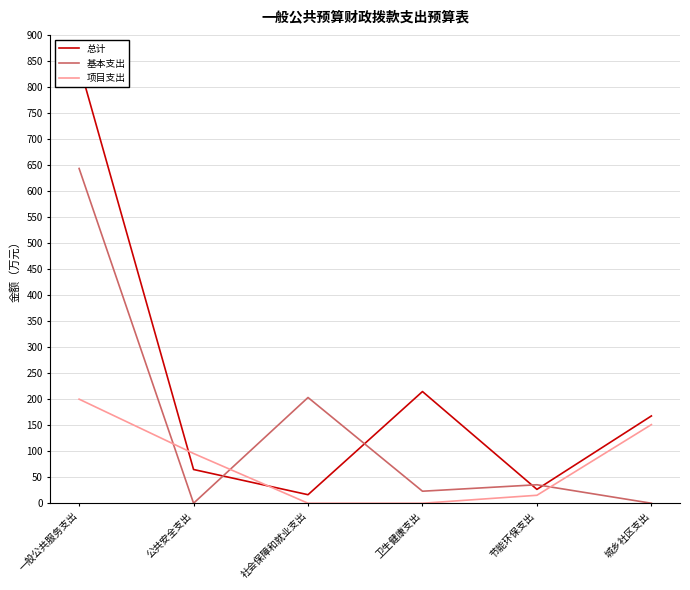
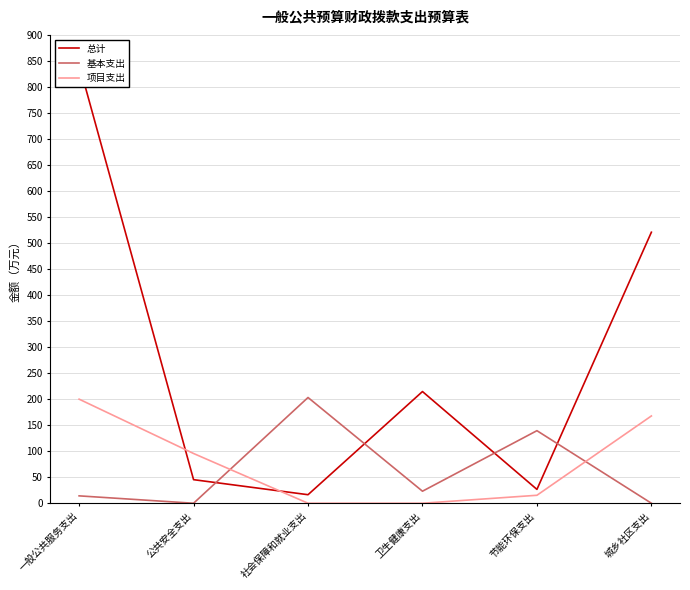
  {
    "总计": {
-     "公共安全支出": 60,
+     "公共安全支出": 50,
      "社会保障和就业支出": 20,
      "卫生健康支出": 210,
      "节能环保支出": 30,
-     "城乡社区支出": 170
+     "城乡社区支出": 520
    },
    "基本支出": {
-     "一般公共服务支出": 640,
+     "一般公共服务支出": 10,
      "公共安全支出": 0,
      "社会保障和就业支出": 200,
      "卫生健康支出": 20,
-     "节能环保支出": 40,
+     "节能环保支出": 140,
      "城乡社区支出": 0
    },
    "项目支出": {
      "一般公共服务支出": 200,
      "公共安全支出": 100,
      "社会保障和就业支出": 0,
      "卫生健康支出": 0,
      "节能环保支出": 20,
-     "城乡社区支出": 150
+     "城乡社区支出": 170
    }
  }
